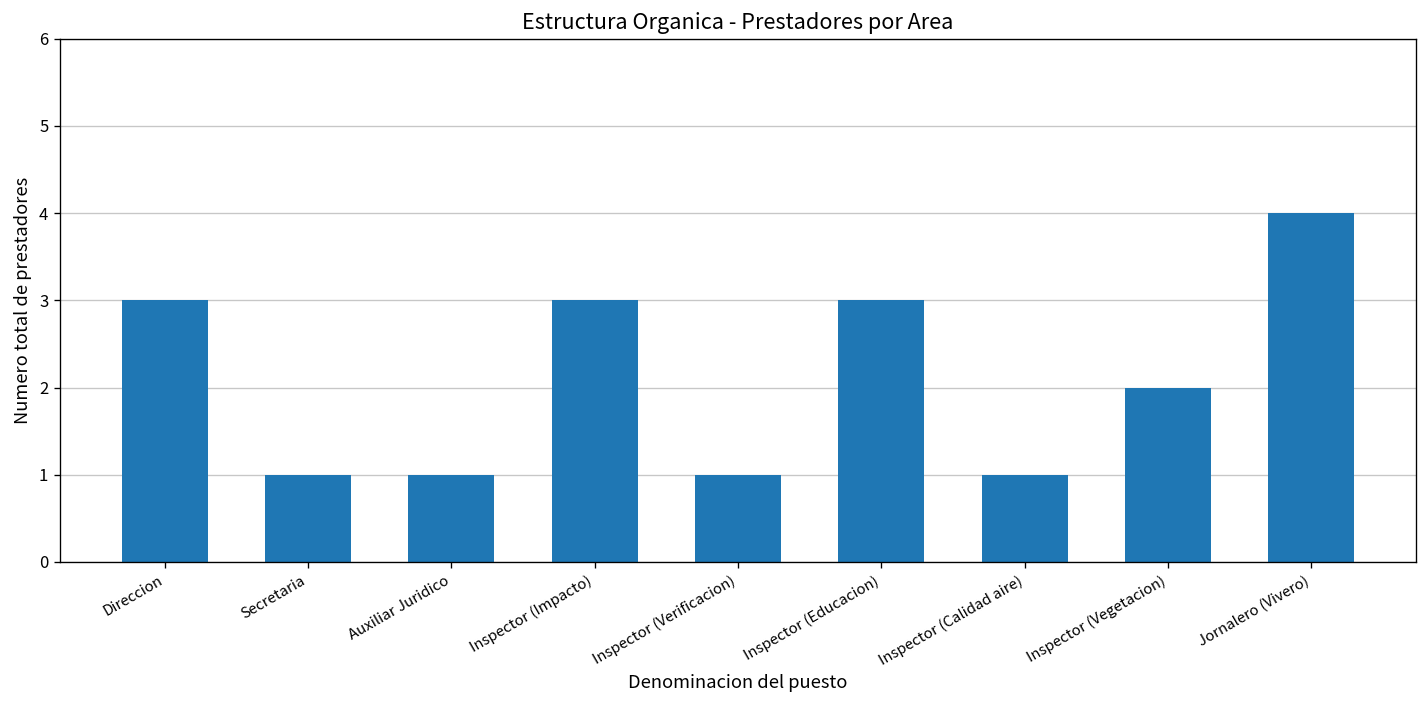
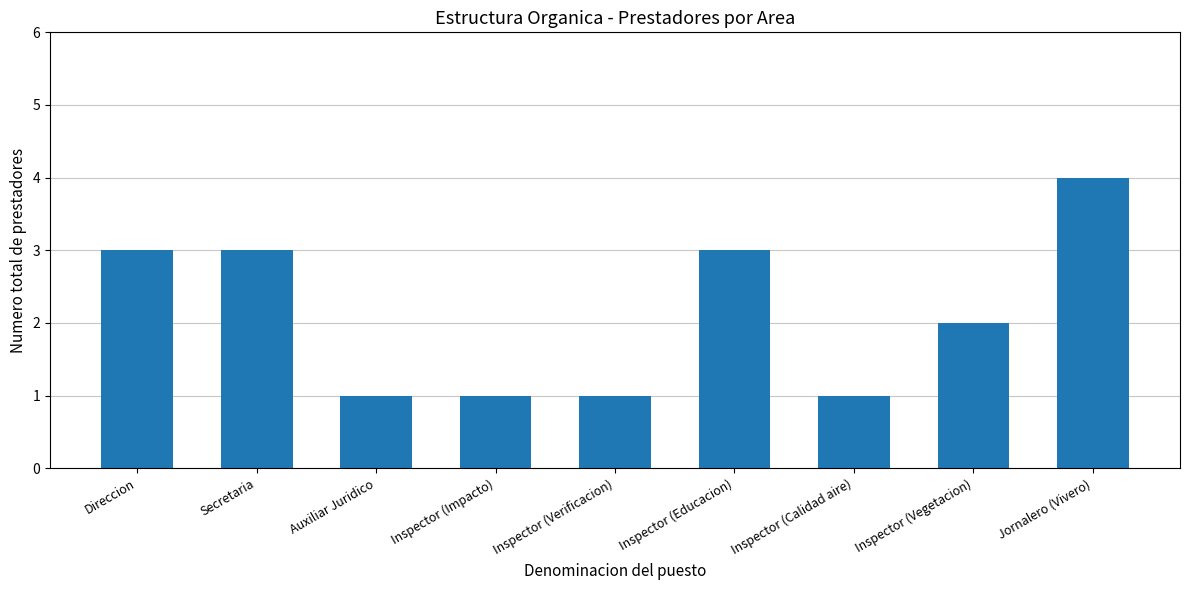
  {
    "Direccion": 3,
-   "Secretaria": 1,
+   "Secretaria": 3,
    "Auxiliar Juridico": 1,
-   "Inspector (Impacto)": 3,
+   "Inspector (Impacto)": 1,
    "Inspector (Verificacion)": 1,
    "Inspector (Educacion)": 3,
    "Inspector (Calidad aire)": 1,
    "Inspector (Vegetacion)": 2,
    "Jornalero (Vivero)": 4
  }
